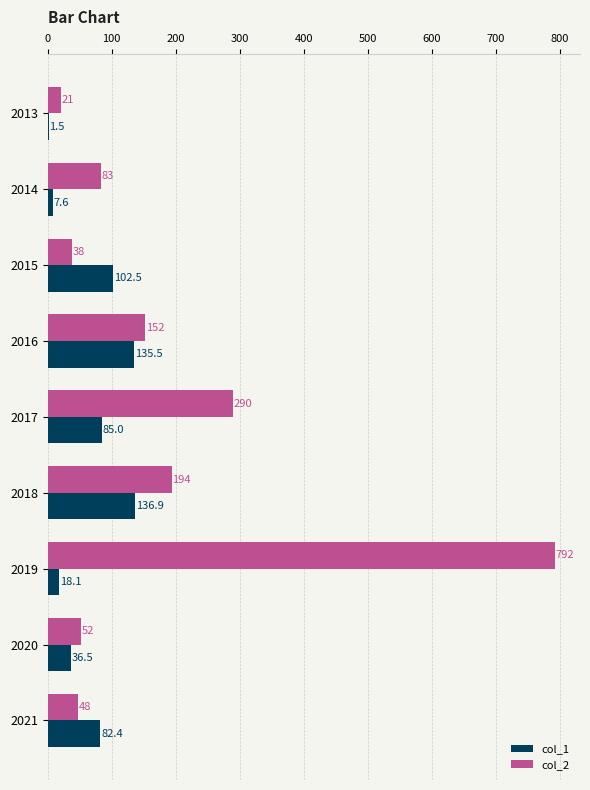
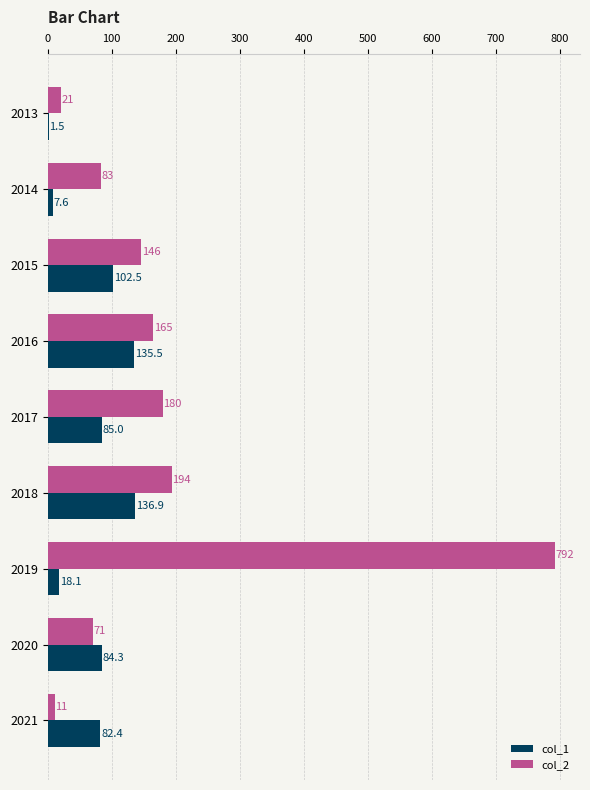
  {
    "col_1": {
      "2013": 1.5,
      "2014": 7.6,
      "2015": 102.5,
      "2016": 135.5,
      "2017": 85.0,
      "2018": 136.9,
      "2019": 18.1,
-     "2020": 36.5,
+     "2020": 84.3,
      "2021": 82.4
    },
    "col_2": {
      "2013": 21,
      "2014": 83,
-     "2015": 38,
-     "2016": 152,
-     "2017": 290,
+     "2015": 146,
+     "2016": 165,
+     "2017": 180,
      "2018": 194,
      "2019": 792,
-     "2020": 52,
-     "2021": 48
+     "2020": 71,
+     "2021": 11
    }
  }
